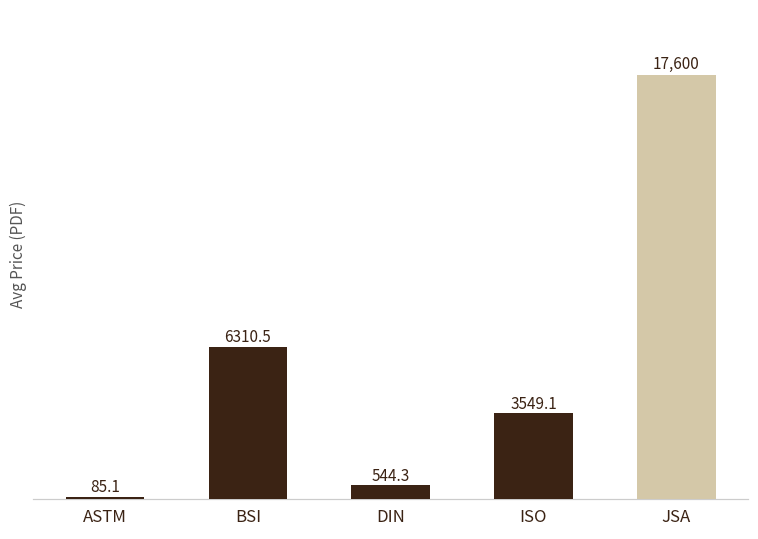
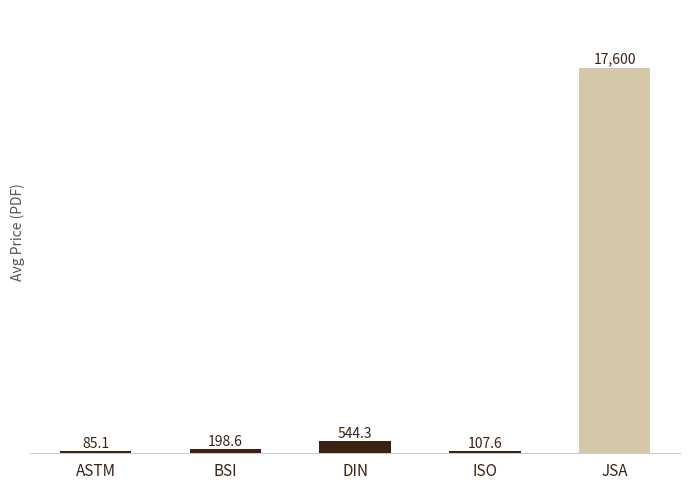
  {
    "ASTM": "85.1",
-   "BSI": "6310.5",
+   "BSI": "198.6",
    "DIN": "544.3",
-   "ISO": "3549.1",
+   "ISO": "107.6",
    "JSA": "17,600"
  }
